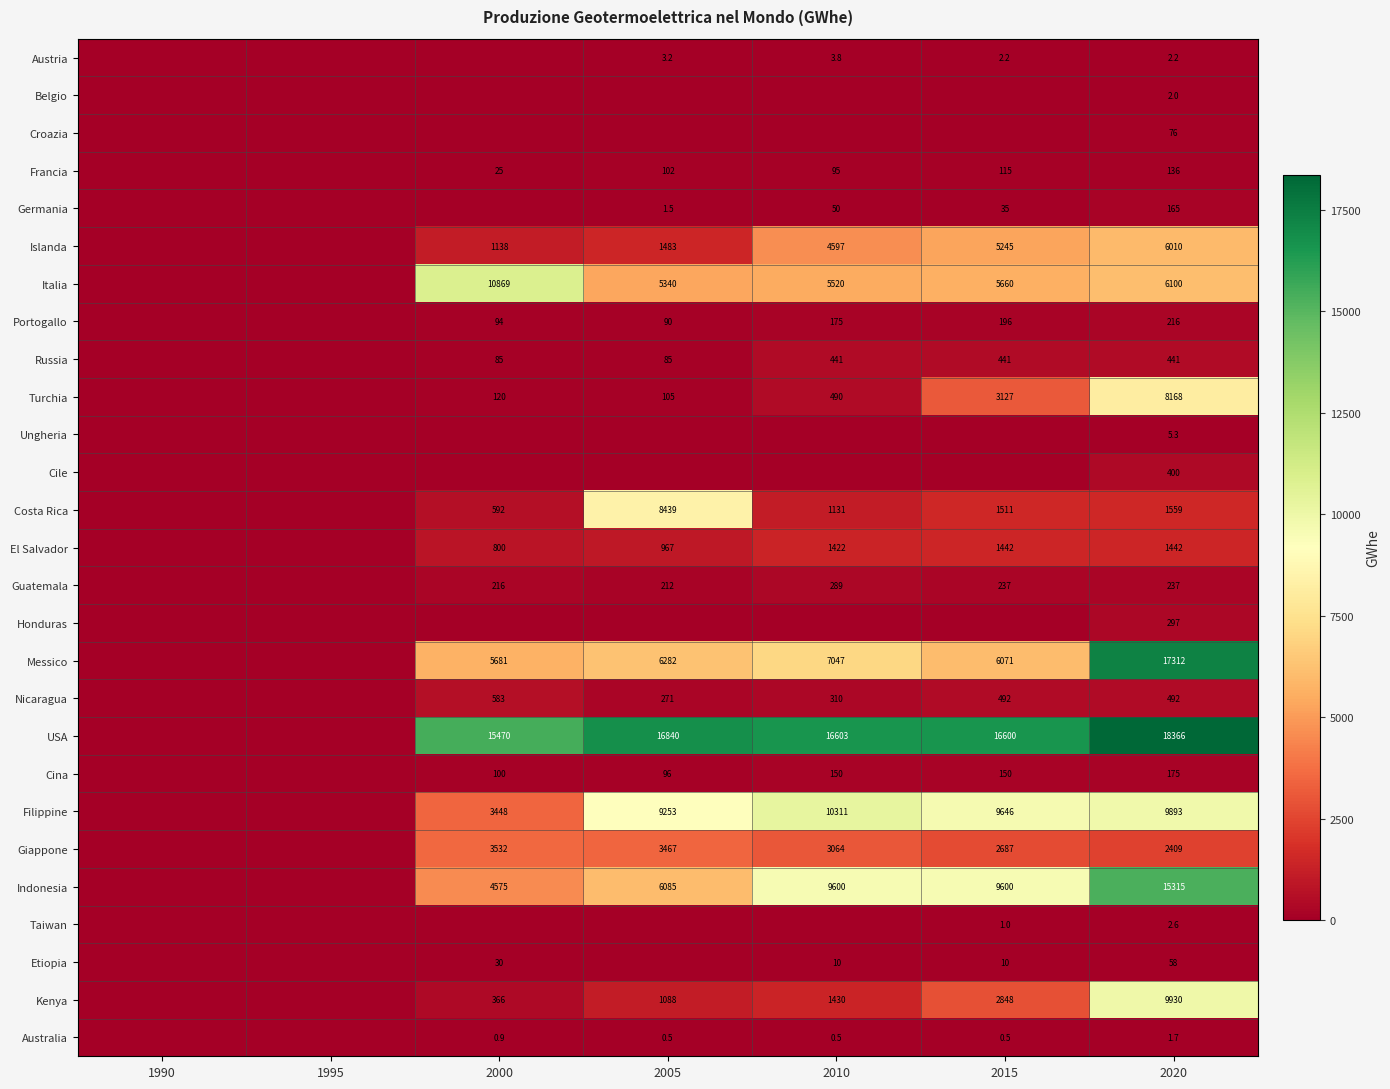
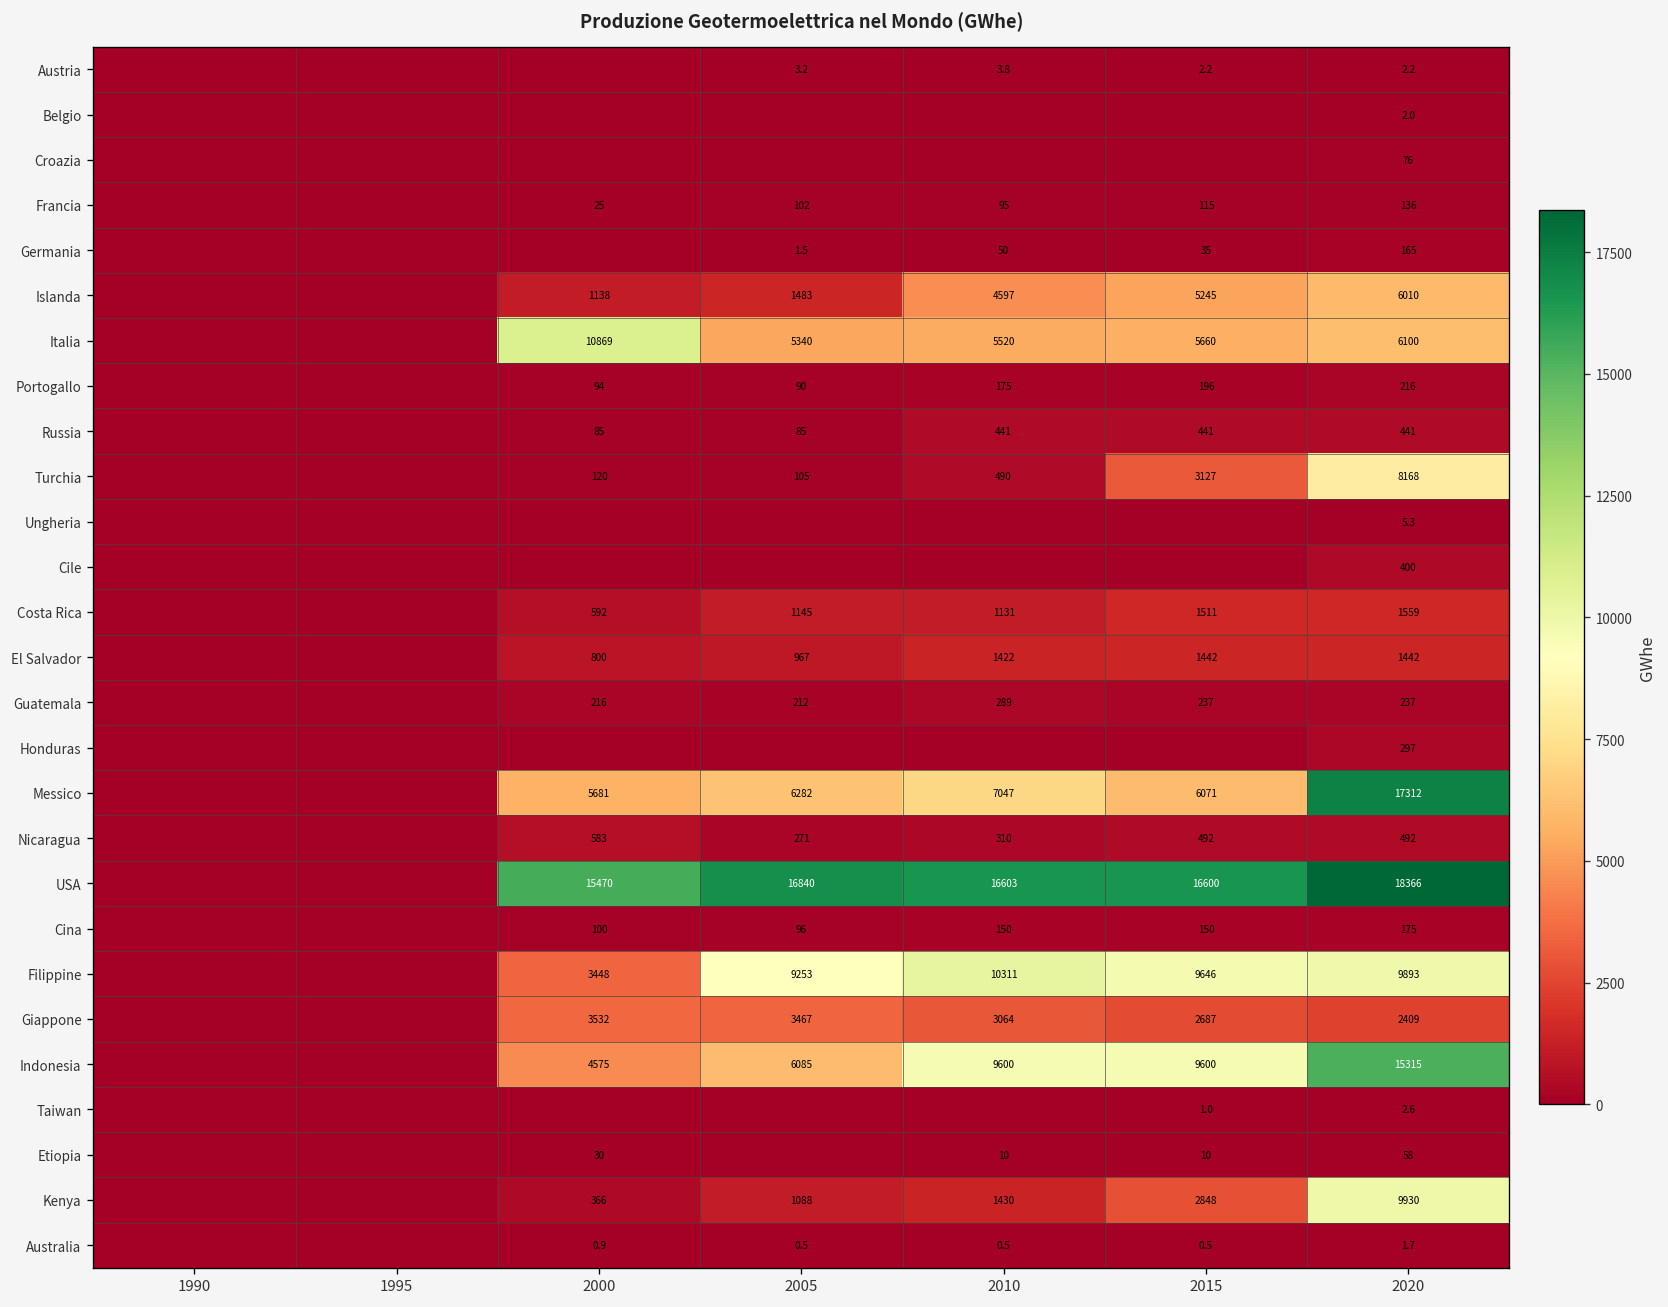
  {
    "Austria": {
      "2005": 3.2,
      "2010": 3.8,
      "2015": 2.2,
      "2020": 2.2
    },
    "Belgio": {
      "2020": 2.0
    },
    "Croazia": {
      "2020": 76
    },
    "Francia": {
      "2000": 25,
      "2005": 102,
      "2010": 95,
      "2015": 115,
      "2020": 136
    },
    "Germania": {
      "2005": 1.5,
      "2010": 50,
      "2015": 35,
      "2020": 165
    },
    "Islanda": {
      "2000": 1138,
      "2005": 1483,
      "2010": 4597,
      "2015": 5245,
      "2020": 6010
    },
    "Italia": {
      "2000": 10869,
      "2005": 5340,
      "2010": 5520,
      "2015": 5660,
      "2020": 6100
    },
    "Portogallo": {
      "2000": 94,
      "2005": 90,
      "2010": 175,
      "2015": 196,
      "2020": 216
    },
    "Russia": {
      "2000": 85,
      "2005": 85,
      "2010": 441,
      "2015": 441,
      "2020": 441
    },
    "Turchia": {
      "2000": 120,
      "2005": 105,
      "2010": 490,
      "2015": 3127,
      "2020": 8168
    },
    "Ungheria": {
      "2020": 5.3
    },
    "Cile": {
      "2020": 400
    },
    "Costa Rica": {
      "2000": 592,
-     "2005": 8439,
+     "2005": 1145,
      "2010": 1131,
      "2015": 1511,
      "2020": 1559
    },
    "El Salvador": {
      "2000": 800,
      "2005": 967,
      "2010": 1422,
      "2015": 1442,
      "2020": 1442
    },
    "Guatemala": {
      "2000": 216,
      "2005": 212,
      "2010": 289,
      "2015": 237,
      "2020": 237
    },
    "Honduras": {
      "2020": 297
    },
    "Messico": {
      "2000": 5681,
      "2005": 6282,
      "2010": 7047,
      "2015": 6071,
      "2020": 17312
    },
    "Nicaragua": {
      "2000": 583,
      "2005": 271,
      "2010": 310,
      "2015": 492,
      "2020": 492
    },
    "USA": {
      "2000": 15470,
      "2005": 16840,
      "2010": 16603,
      "2015": 16600,
      "2020": 18366
    },
    "Cina": {
      "2000": 100,
      "2005": 96,
      "2010": 150,
      "2015": 150,
      "2020": 175
    },
    "Filippine": {
      "2000": 3448,
      "2005": 9253,
      "2010": 10311,
      "2015": 9646,
      "2020": 9893
    },
    "Giappone": {
      "2000": 3532,
      "2005": 3467,
      "2010": 3064,
      "2015": 2687,
      "2020": 2409
    },
    "Indonesia": {
      "2000": 4575,
      "2005": 6085,
      "2010": 9600,
      "2015": 9600,
      "2020": 15315
    },
    "Taiwan": {
      "2015": 1.0,
      "2020": 2.6
    },
    "Etiopia": {
      "2000": 30,
      "2010": 10,
      "2015": 10,
      "2020": 58
    },
    "Kenya": {
      "2000": 366,
      "2005": 1088,
      "2010": 1430,
      "2015": 2848,
      "2020": 9930
    },
    "Australia": {
      "2000": 0.9,
      "2005": 0.5,
      "2010": 0.5,
      "2015": 0.5,
      "2020": 1.7
    }
  }
